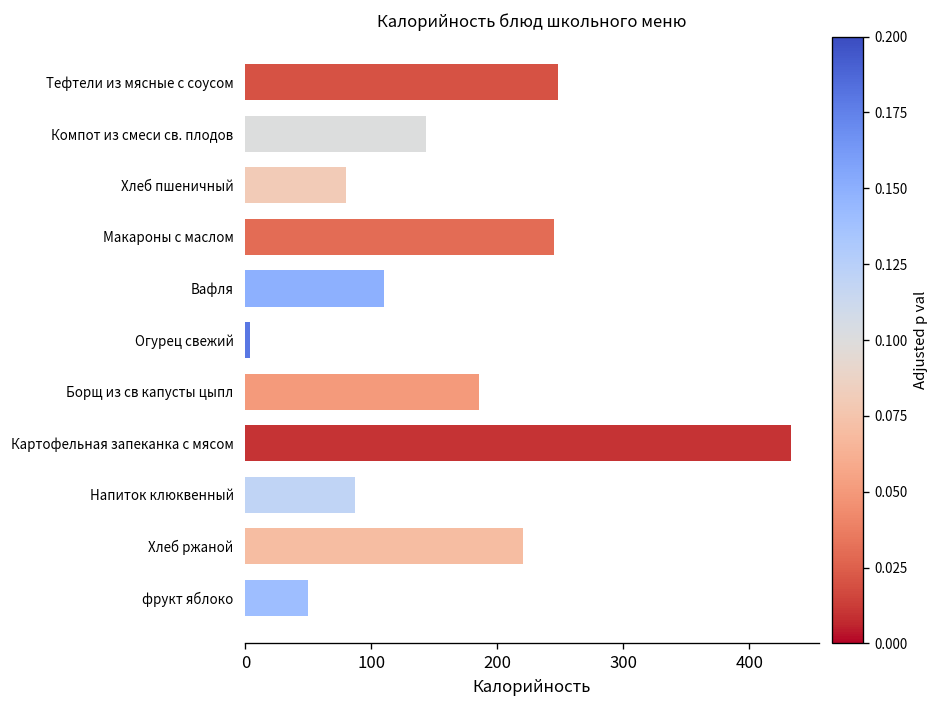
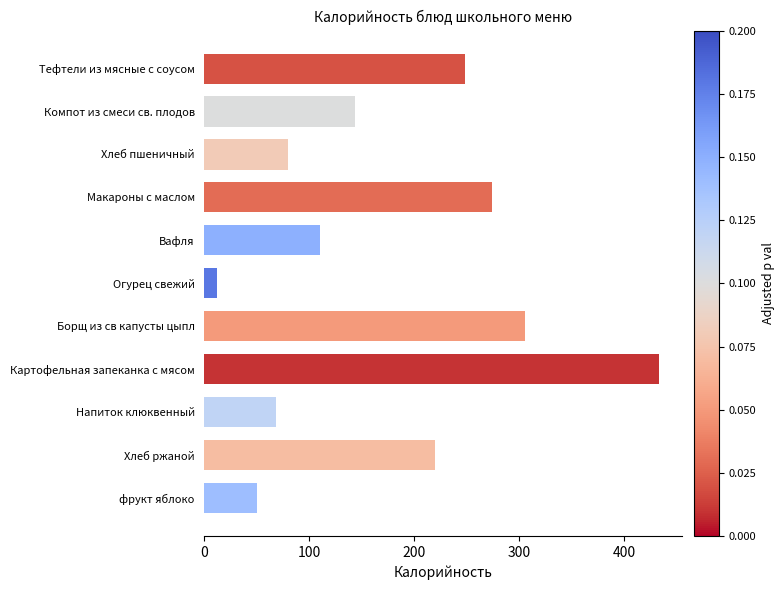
  {
    "Тефтели из мясные с соусом": 248,
    "Компот из смеси св. плодов": 143,
    "Хлеб пшеничный": 80,
-   "Макароны с маслом": 245,
+   "Макароны с маслом": 274,
    "Вафля": 110,
-   "Огурец свежий": 4,
-   "Борщ из св капусты цыпл": 186,
+   "Огурец свежий": 12,
+   "Борщ из св капусты цыпл": 305,
    "Картофельная запеканка с мясом": 433,
-   "Напиток клюквенный": 87,
+   "Напиток клюквенный": 68,
    "Хлеб ржаной": 220,
    "фрукт яблоко": 50
  }
